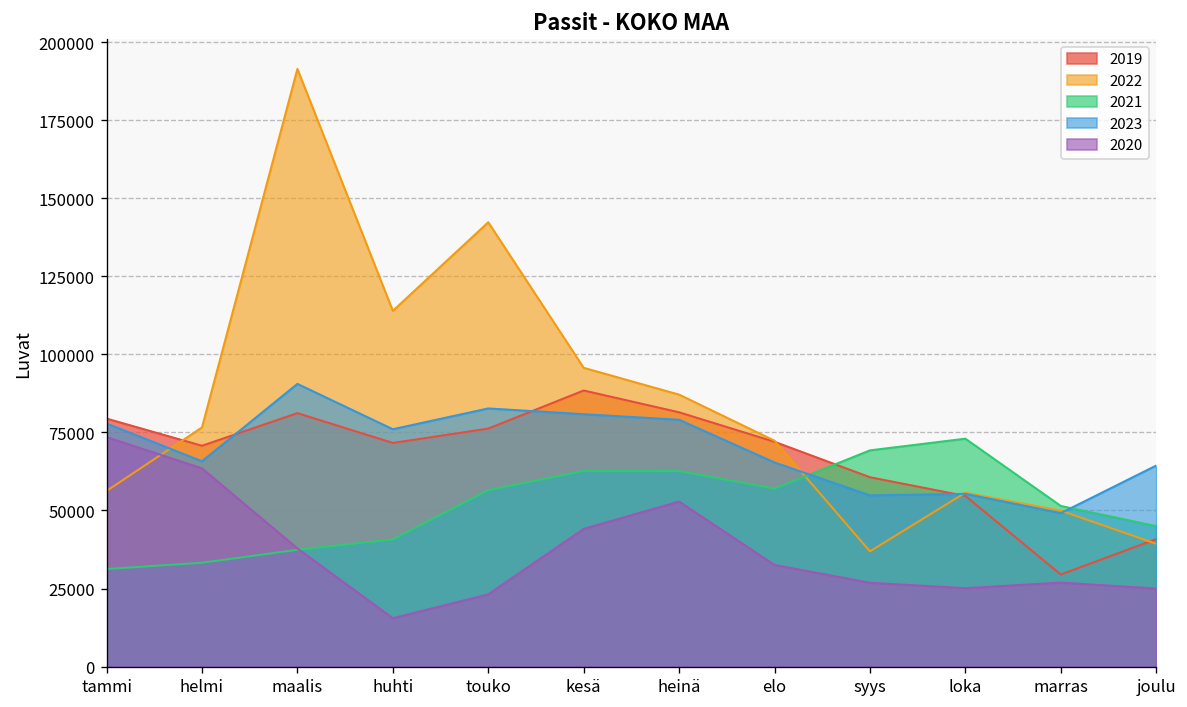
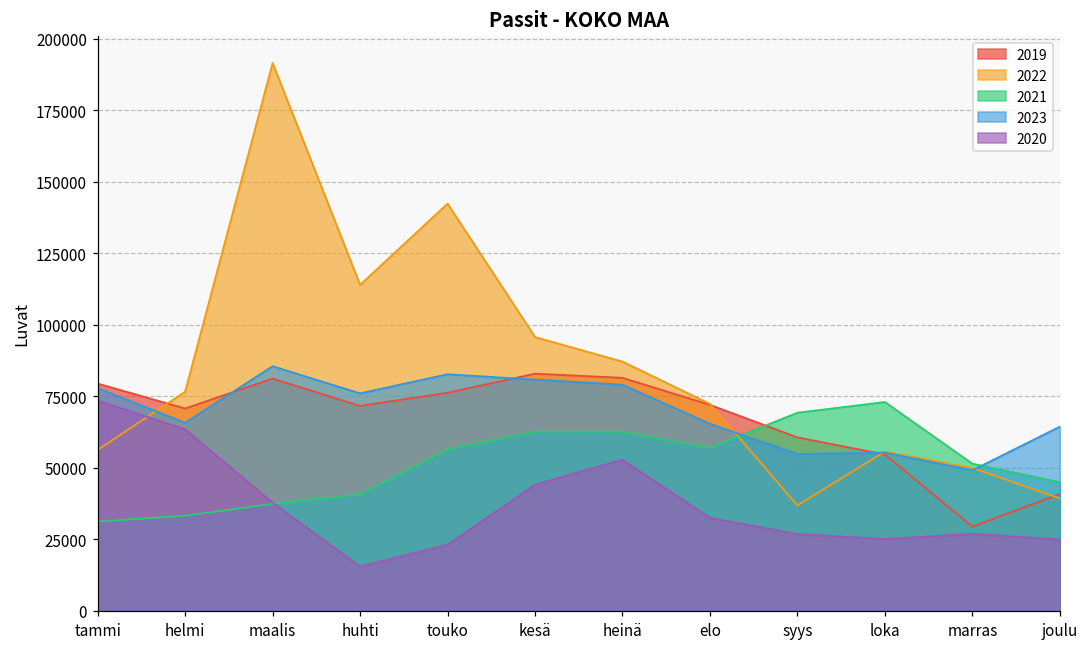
  {
    "2019": {
      "tammi": 79000,
      "helmi": 71000,
      "maalis": 81000,
      "huhti": 72000,
      "touko": 76000,
-     "kesä": 88000,
+     "kesä": 83000,
      "heinä": 81000,
      "syys": 61000,
      "marras": 29000,
      "joulu": 41000
    },
    "2022": {
      "tammi": 56000,
      "helmi": 77000,
      "maalis": 191000,
      "huhti": 114000,
      "touko": 142000,
      "kesä": 96000,
      "heinä": 87000,
      "syys": 37000,
      "joulu": 39000
    },
    "2021": {
      "tammi": 31000,
      "helmi": 33000,
      "huhti": 41000,
      "touko": 56000,
      "kesä": 63000,
      "heinä": 63000,
      "elo": 57000,
      "syys": 69000,
      "loka": 73000,
      "marras": 51000,
      "joulu": 45000
    },
    "2023": {
      "tammi": 78000,
      "helmi": 66000,
-     "maalis": 91000,
+     "maalis": 86000,
      "huhti": 76000,
      "touko": 83000,
      "kesä": 81000,
      "heinä": 79000,
      "elo": 65000,
      "syys": 55000,
      "joulu": 64000
    },
    "2020": {
      "tammi": 74000,
      "helmi": 64000,
      "huhti": 15000,
      "touko": 23000,
      "kesä": 44000,
      "heinä": 53000,
      "elo": 33000,
      "syys": 27000,
      "loka": 25000,
      "marras": 27000,
      "joulu": 25000
    }
  }
